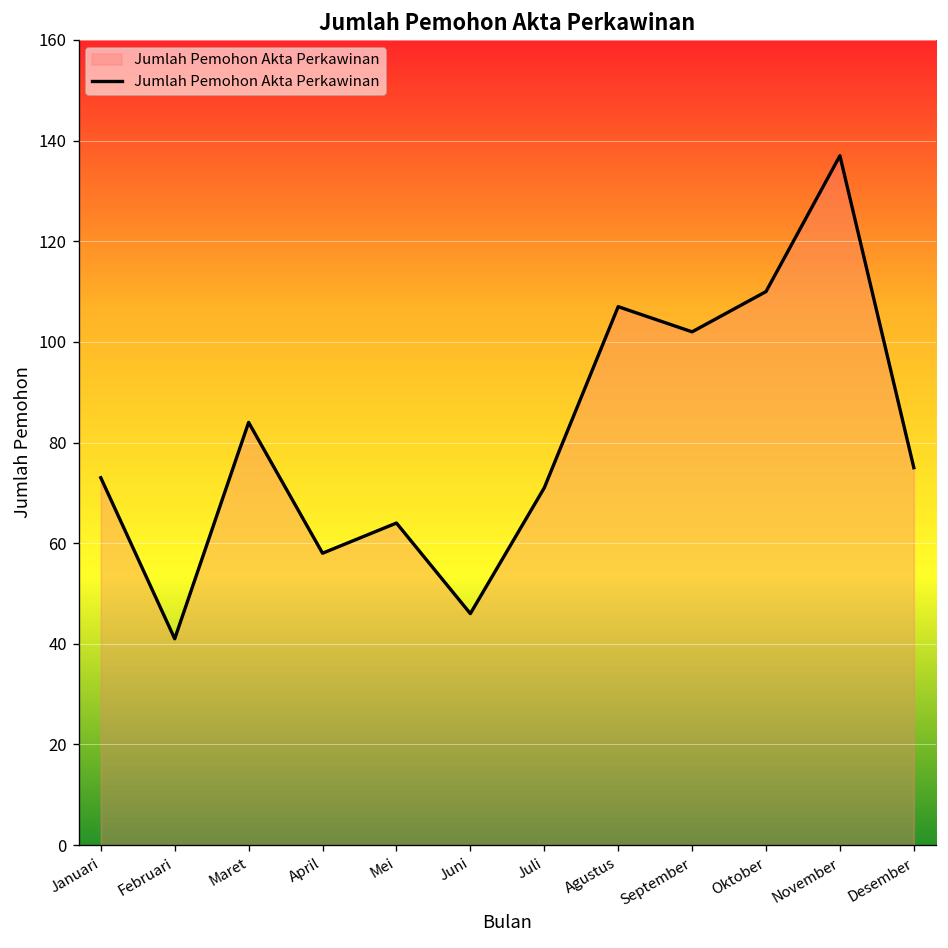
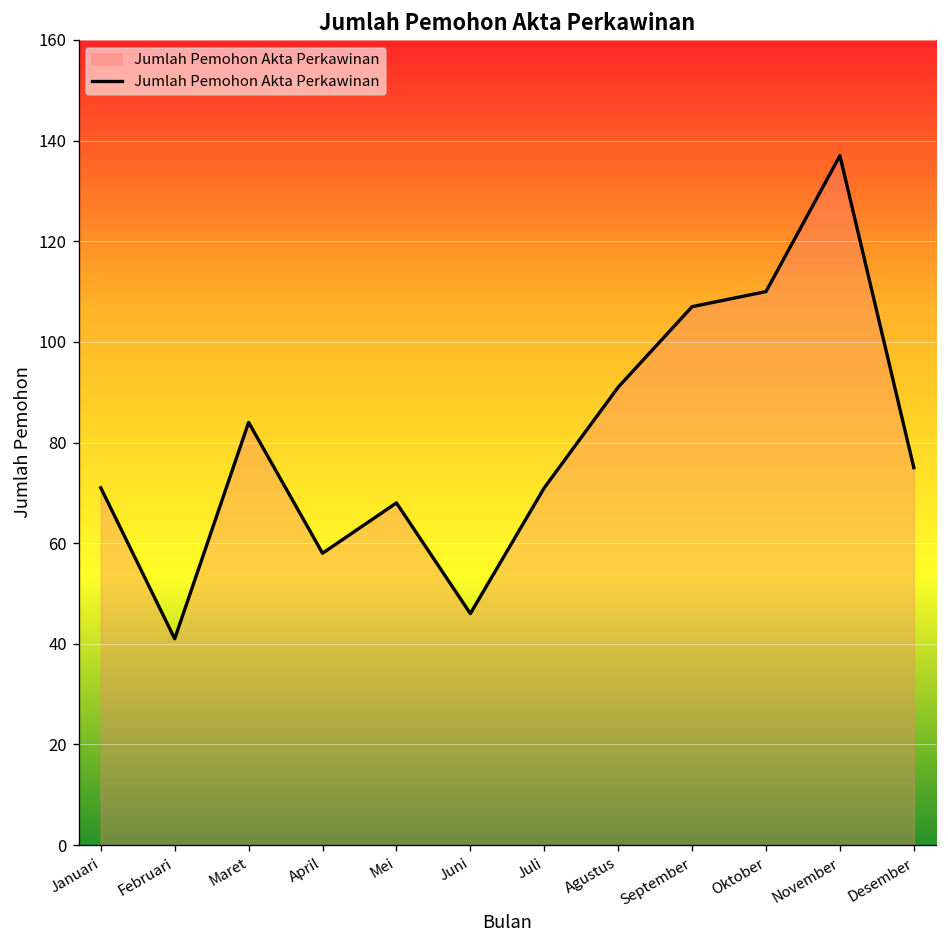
  {
-   "Januari": 73,
+   "Januari": 71,
    "Februari": 41,
    "Maret": 84,
    "April": 58,
-   "Mei": 64,
+   "Mei": 68,
    "Juni": 46,
    "Juli": 71,
-   "Agustus": 107,
-   "September": 102,
+   "Agustus": 91,
+   "September": 107,
    "Oktober": 110,
    "November": 137,
    "Desember": 75
  }
